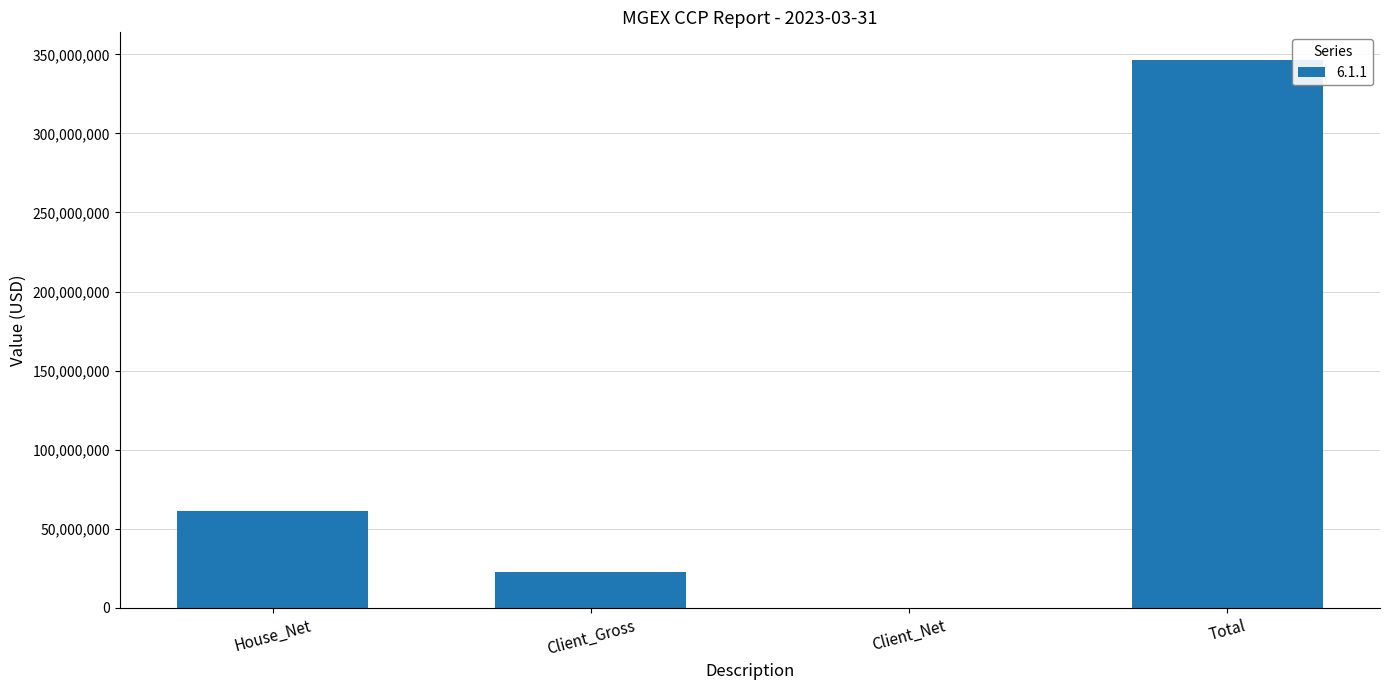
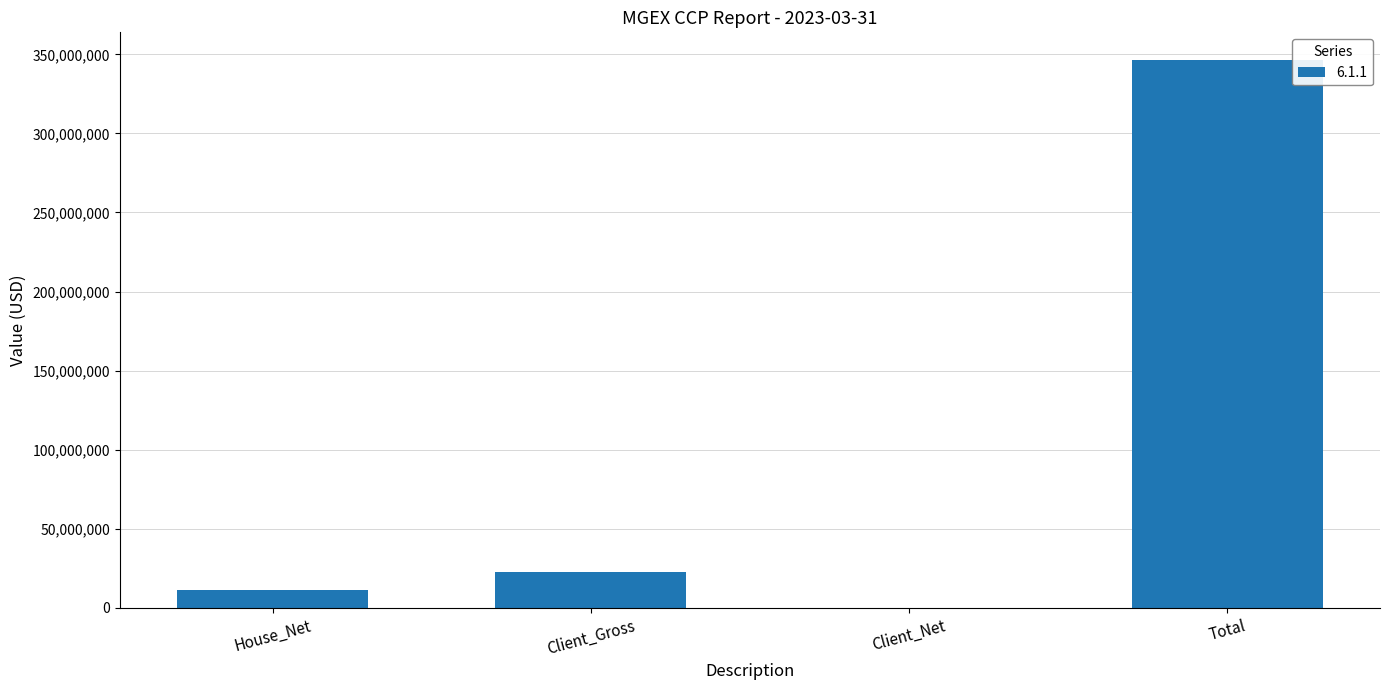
  {
-   "House_Net": "61,000,000",
+   "House_Net": "11,000,000",
    "Client_Gross": "23,000,000",
    "Client_Net": "0",
    "Total": "347,000,000"
  }
